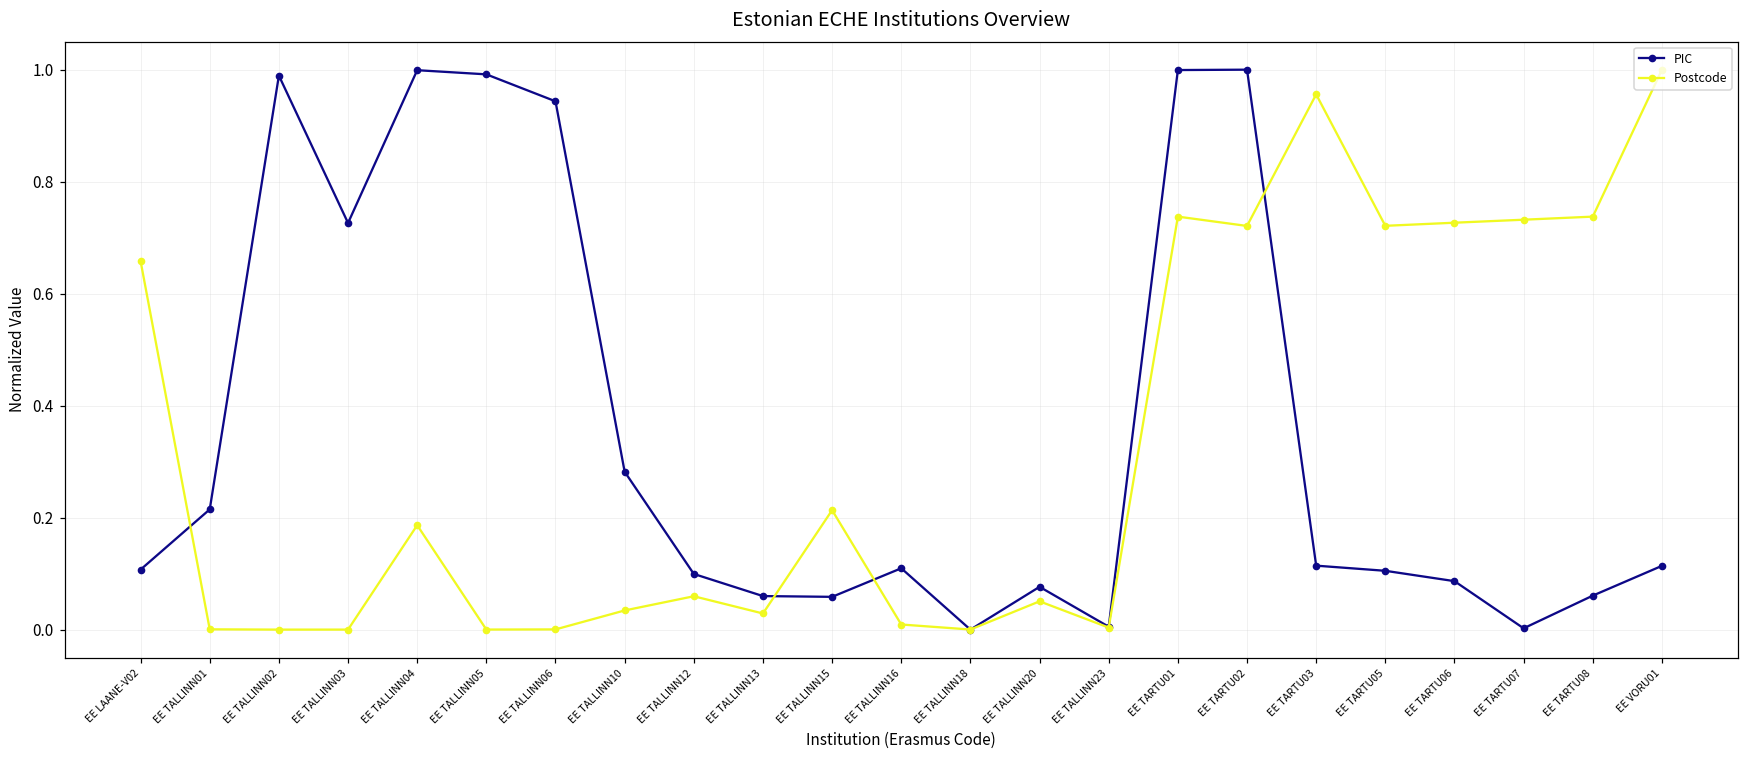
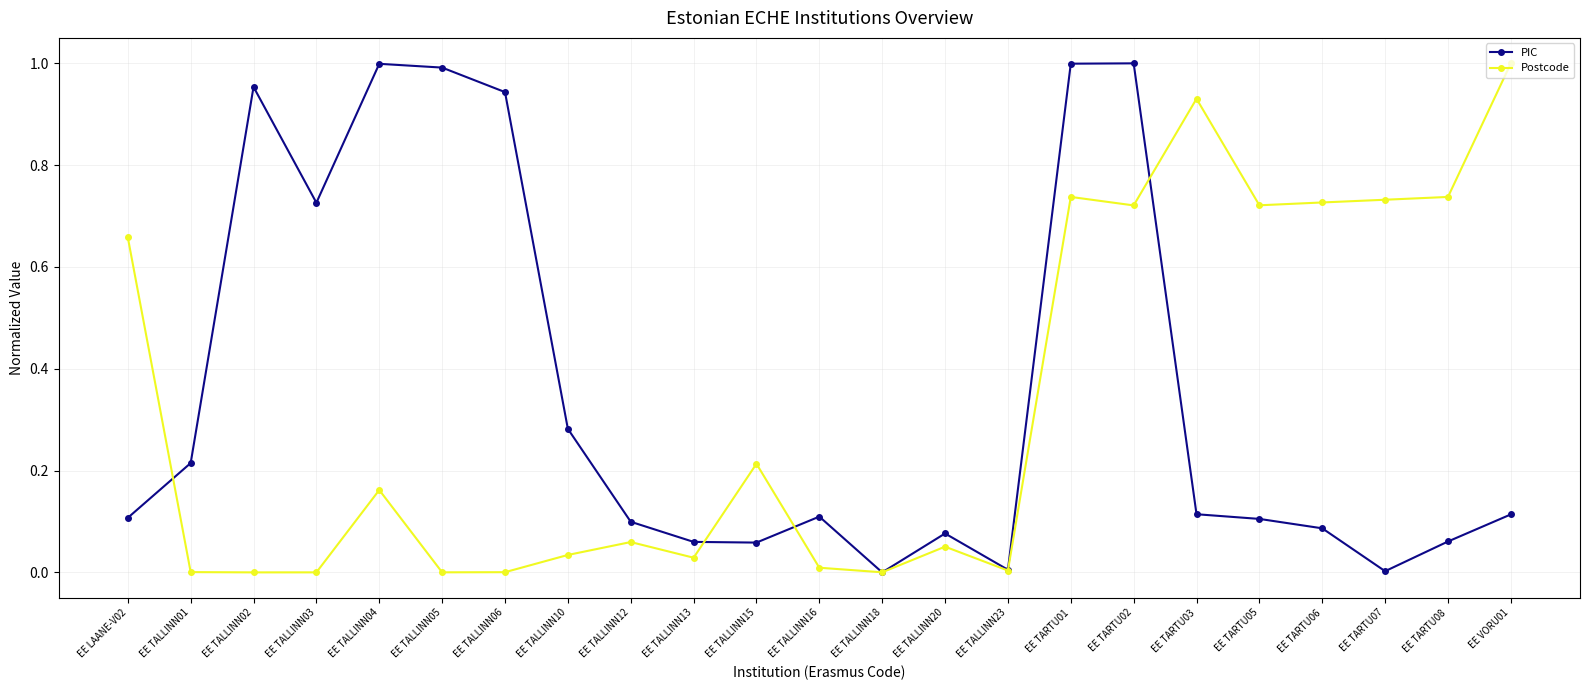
  {
    "PIC": {
      "EE LAANE-V02": 0.11,
      "EE TALLINN01": 0.21,
-     "EE TALLINN02": 0.99,
+     "EE TALLINN02": 0.95,
      "EE TALLINN03": 0.73,
      "EE TALLINN04": 1.00,
      "EE TALLINN05": 0.99,
      "EE TALLINN06": 0.94,
      "EE TALLINN10": 0.28,
      "EE TALLINN12": 0.10,
      "EE TALLINN13": 0.06,
      "EE TALLINN15": 0.06,
      "EE TALLINN16": 0.11,
      "EE TALLINN20": 0.08,
      "EE TARTU01": 1.00,
      "EE TARTU02": 1.00,
      "EE TARTU03": 0.11,
      "EE TARTU05": 0.11,
      "EE TARTU06": 0.09,
      "EE TARTU07": 0.00,
      "EE TARTU08": 0.06,
      "EE VORU01": 0.11
    },
    "Postcode": {
      "EE LAANE-V02": 0.66,
      "EE TALLINN01": 0.00,
      "EE TALLINN02": 0.00,
      "EE TALLINN03": 0.00,
-     "EE TALLINN04": 0.19,
+     "EE TALLINN04": 0.16,
      "EE TALLINN05": 0.00,
      "EE TALLINN06": 0.00,
      "EE TALLINN10": 0.03,
      "EE TALLINN12": 0.06,
      "EE TALLINN13": 0.03,
      "EE TALLINN15": 0.21,
      "EE TALLINN16": 0.01,
      "EE TALLINN20": 0.05,
      "EE TARTU01": 0.74,
      "EE TARTU02": 0.72,
-     "EE TARTU03": 0.96,
+     "EE TARTU03": 0.93,
      "EE TARTU05": 0.72,
      "EE TARTU06": 0.73,
      "EE TARTU07": 0.73,
      "EE TARTU08": 0.74
    }
  }
